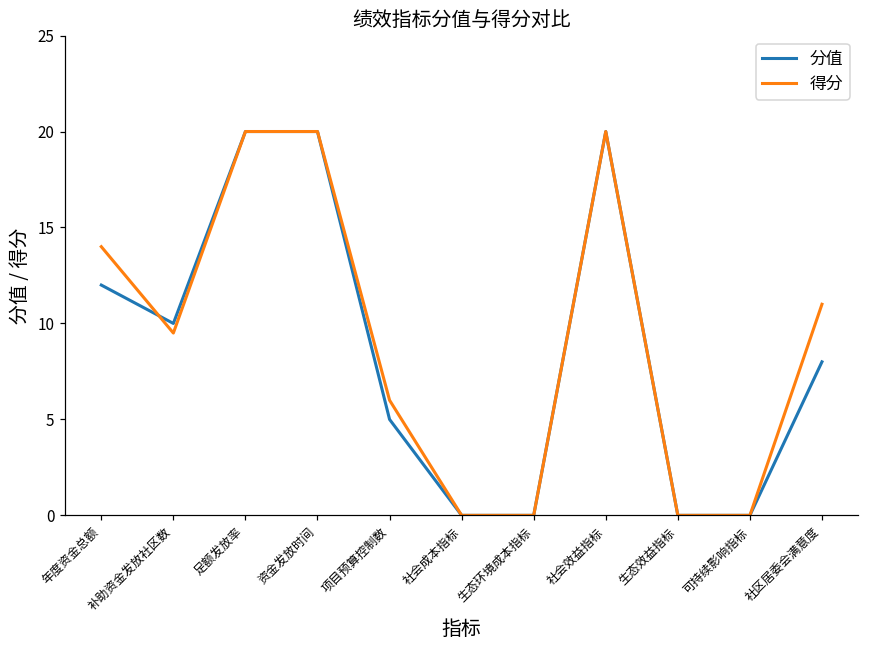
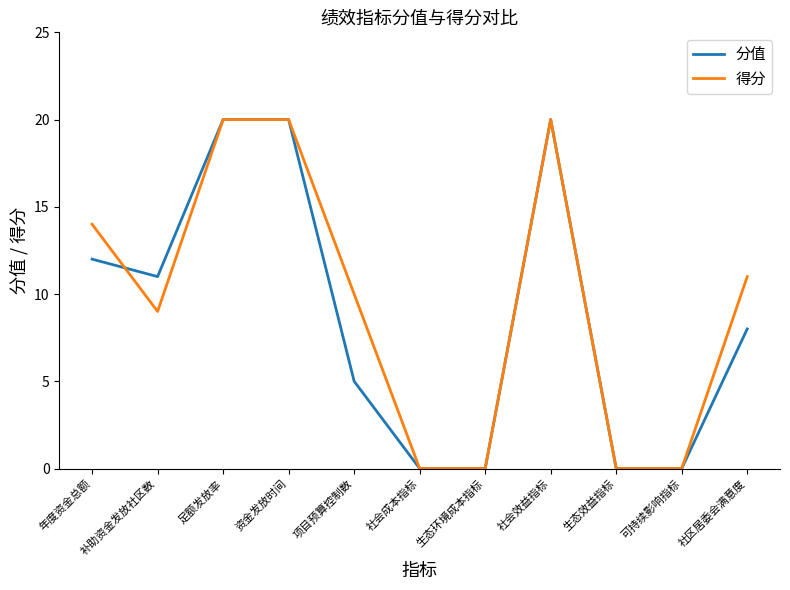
  {
    "分值": {
      "年度资金总额": 12,
-     "补助资金发放社区数": 10,
+     "补助资金发放社区数": 11,
      "项目预算控制数": 5,
      "社区居委会满意度": 8
    },
    "得分": {
      "年度资金总额": 14.0,
-     "补助资金发放社区数": 9.5,
-     "项目预算控制数": 6,
+     "补助资金发放社区数": 9.0,
+     "项目预算控制数": 10,
      "社区居委会满意度": 11.0
    }
  }
